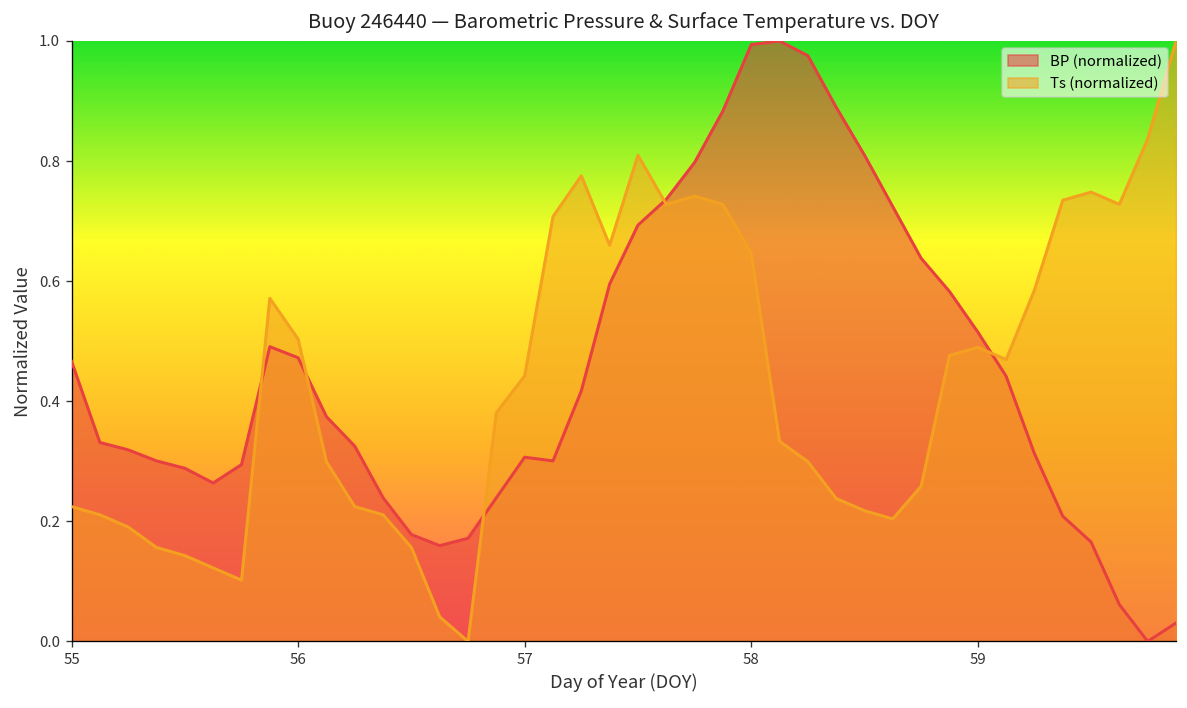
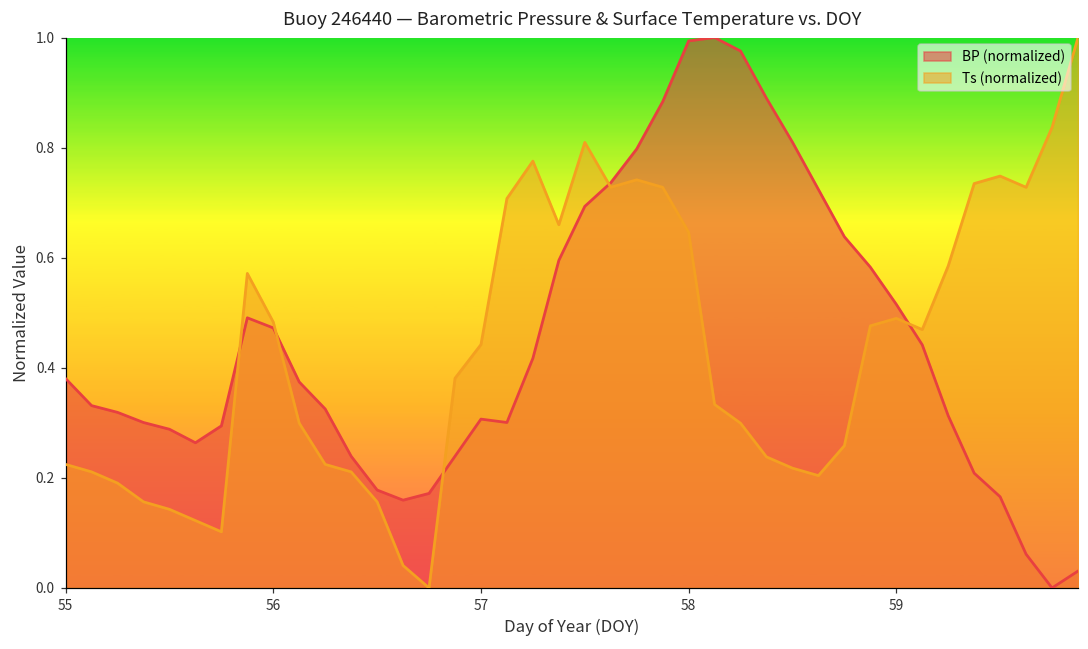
  {
    "BP (normalized)": {
-     "55": 0.47,
+     "55": 0.38,
      "56": 0.47,
      "57": 0.31,
      "58": 0.99,
      "59": 0.52
    },
    "Ts (normalized)": {
      "55": 0.22,
-     "56": 0.50,
+     "56": 0.48,
      "57": 0.44,
      "58": 0.65,
      "59": 0.49
    }
  }
